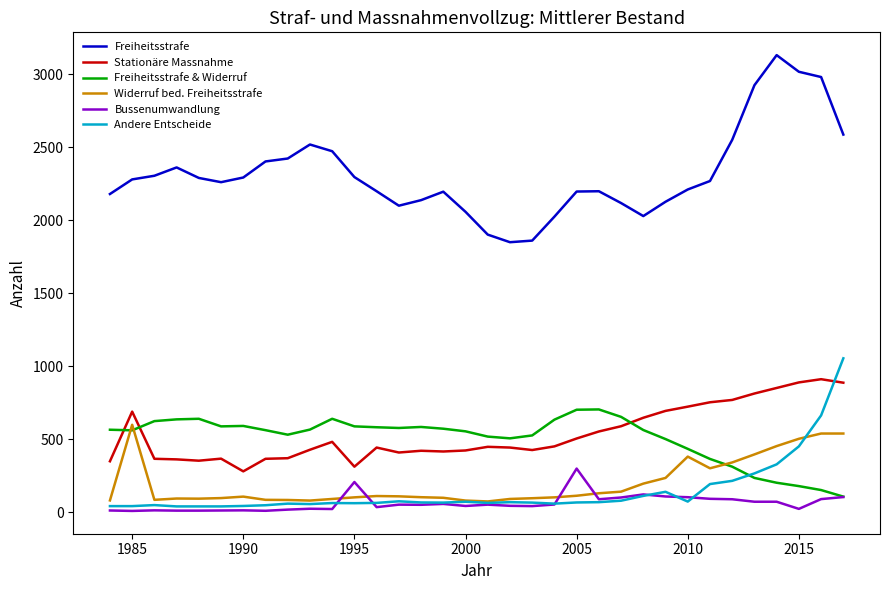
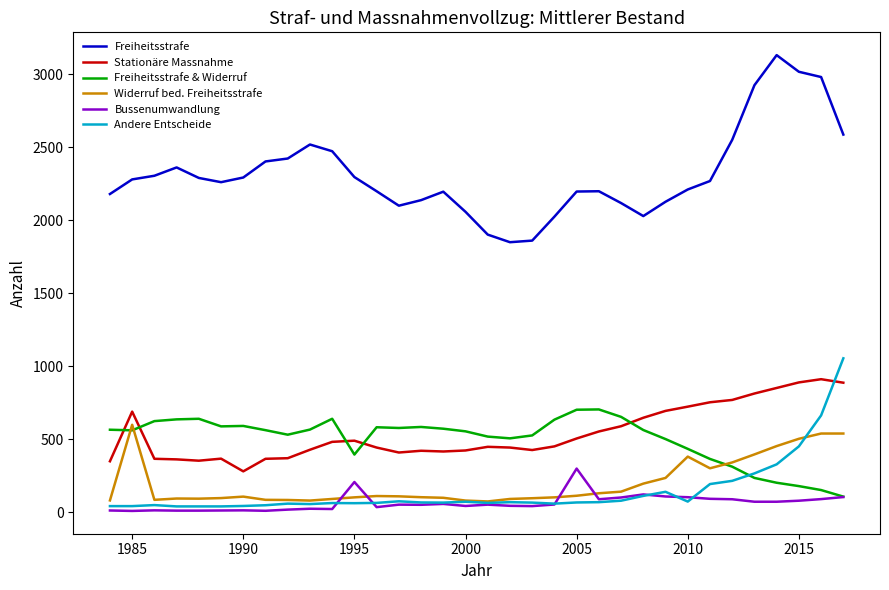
  {
    "Freiheitsstrafe": {
      "1985": 2280,
      "1990": 2290,
      "1995": 2300,
      "2000": 2060,
      "2005": 2200,
      "2010": 2210,
      "2015": 3020
    },
    "Stationäre Massnahme": {
      "1985": 690,
      "1990": 280,
-     "1995": 310,
+     "1995": 490,
      "2000": 420,
      "2005": 510,
      "2010": 720,
      "2015": 890
    },
    "Freiheitsstrafe & Widerruf": {
      "1985": 560,
      "1990": 590,
-     "1995": 590,
+     "1995": 400,
      "2000": 550,
      "2005": 700,
      "2010": 430,
      "2015": 180
    },
    "Widerruf bed. Freiheitsstrafe": {
      "1985": 600,
      "1990": 110,
      "1995": 100,
      "2005": 110,
      "2010": 380,
      "2015": 500
    },
    "Bussenumwandlung": {
      "1985": 10,
      "1990": 10,
      "1995": 210,
      "2000": 40,
      "2005": 300,
      "2010": 100,
-     "2015": 20
+     "2015": 80
    },
    "Andere Entscheide": {
      "1985": 40,
      "1990": 40,
      "1995": 60,
      "2005": 70,
      "2010": 70,
      "2015": 450
    }
  }
